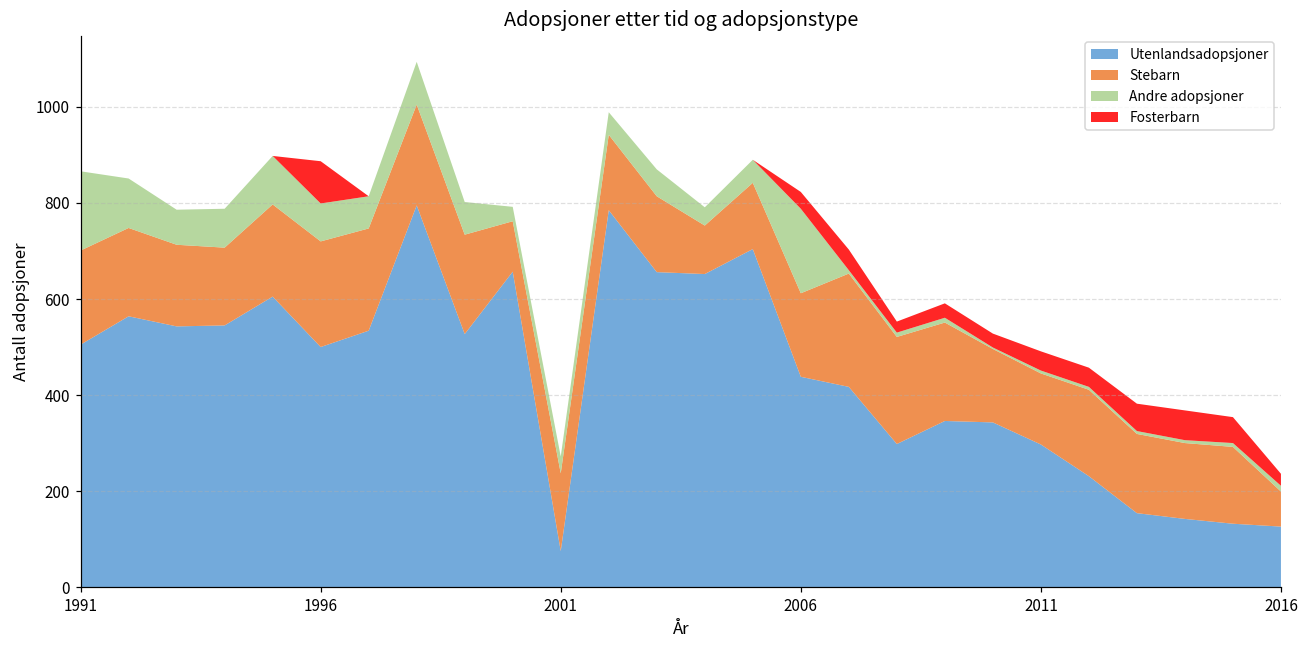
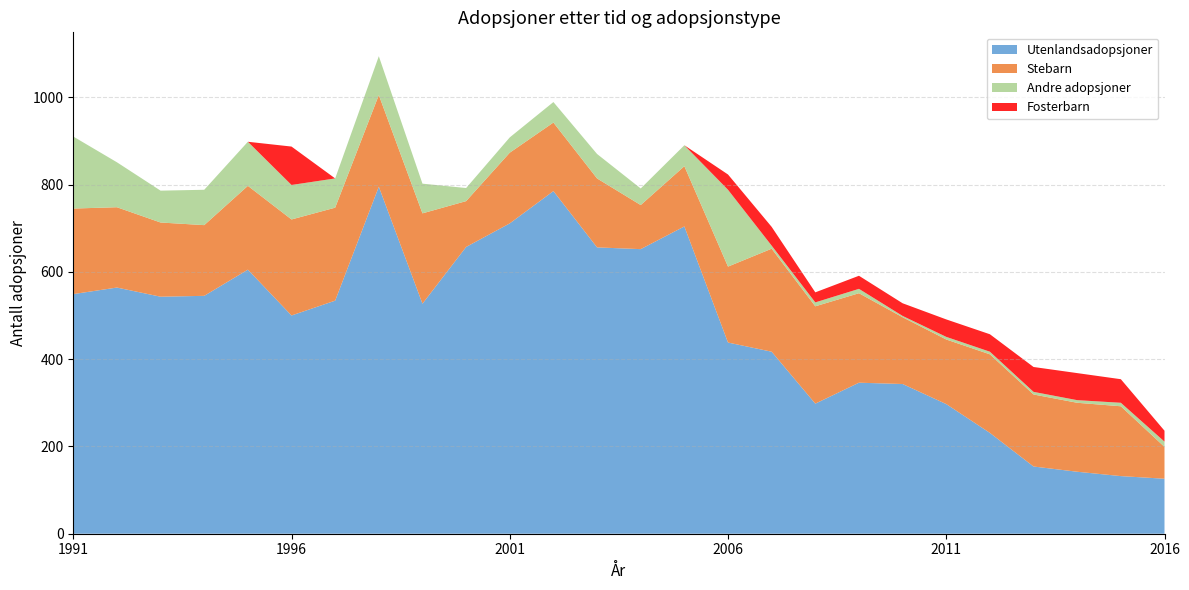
  {
    "Utenlandsadopsjoner": {
-     "1991": 510,
+     "1991": 550,
      "1996": 500,
-     "2001": 80,
+     "2001": 710,
      "2006": 440,
      "2011": 300,
      "2016": 130
    },
    "Stebarn": {
      "1991": 200,
      "1996": 220,
      "2001": 160,
      "2006": 170,
      "2011": 150,
      "2016": 70
    },
    "Andre adopsjoner": {
      "1996": 80,
      "2006": 180,
      "2011": 10,
      "2016": 10
    },
    "Fosterbarn": {
      "1996": 90,
      "2006": 40,
      "2011": 40,
      "2016": 30
    }
  }
